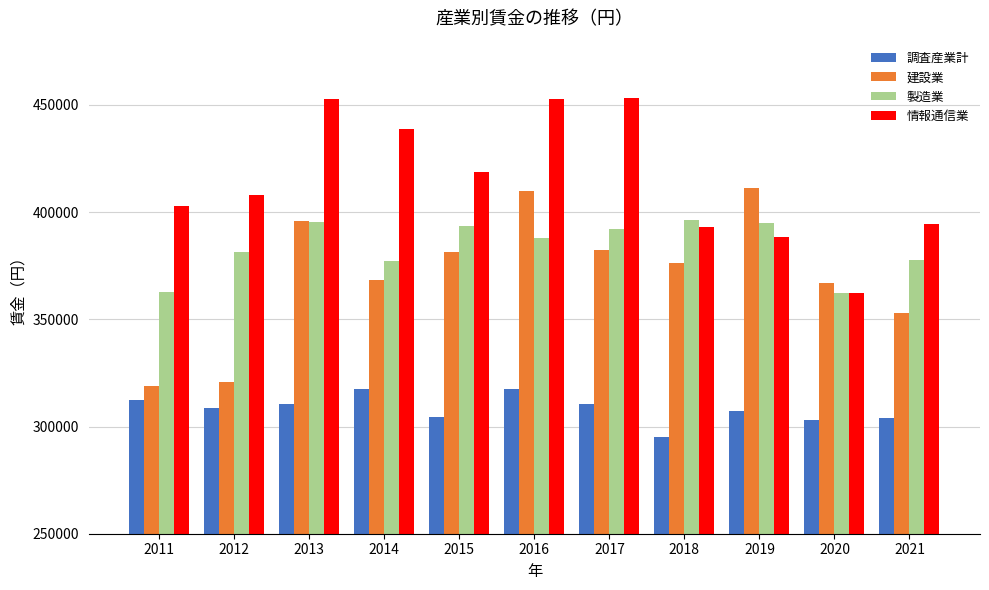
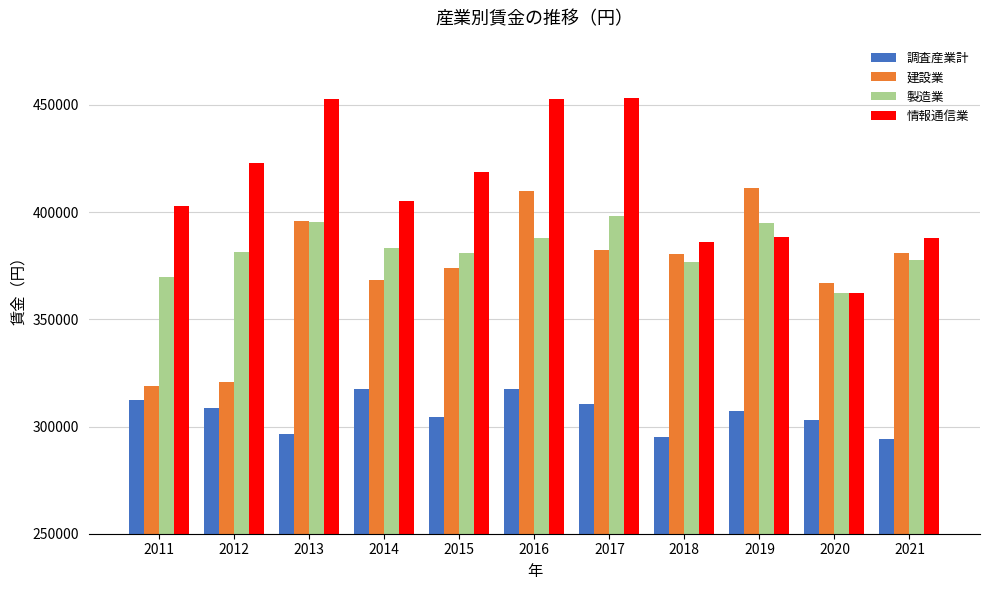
  {
    "調査産業計": {
      "2011": 312000,
      "2012": 309000,
-     "2013": 311000,
+     "2013": 297000,
      "2014": 318000,
      "2015": 304000,
      "2016": 318000,
      "2017": 311000,
      "2018": 295000,
      "2019": 307000,
      "2020": 303000,
-     "2021": 304000
+     "2021": 294000
    },
    "建設業": {
      "2011": 319000,
      "2012": 321000,
      "2013": 396000,
      "2014": 368000,
-     "2015": 381000,
+     "2015": 374000,
      "2016": 410000,
      "2017": 382000,
-     "2018": 376000,
+     "2018": 381000,
      "2019": 411000,
      "2020": 367000,
-     "2021": 353000
+     "2021": 381000
    },
    "製造業": {
-     "2011": 363000,
+     "2011": 370000,
      "2012": 382000,
      "2013": 396000,
-     "2014": 377000,
-     "2015": 393000,
+     "2014": 383000,
+     "2015": 381000,
      "2016": 388000,
-     "2017": 392000,
-     "2018": 396000,
+     "2017": 398000,
+     "2018": 377000,
      "2019": 395000,
      "2020": 362000,
      "2021": 378000
    },
    "情報通信業": {
      "2011": 403000,
-     "2012": 408000,
+     "2012": 423000,
      "2013": 453000,
-     "2014": 439000,
+     "2014": 405000,
      "2015": 419000,
      "2016": 453000,
      "2017": 453000,
-     "2018": 393000,
+     "2018": 386000,
      "2019": 388000,
      "2020": 362000,
-     "2021": 394000
+     "2021": 388000
    }
  }
